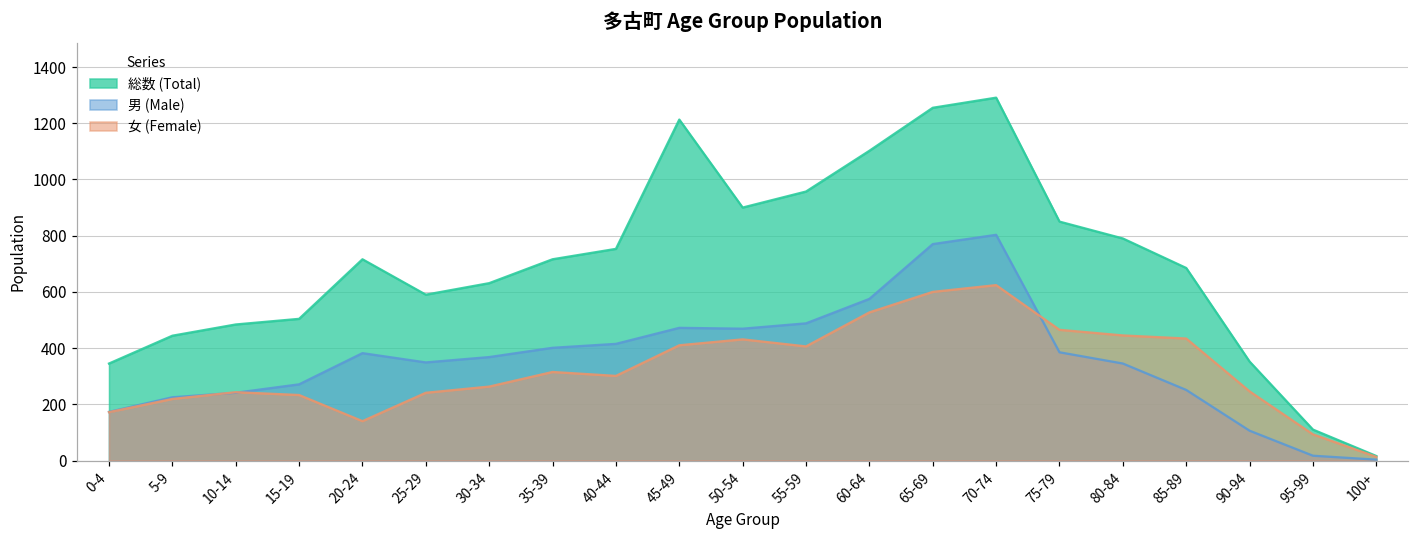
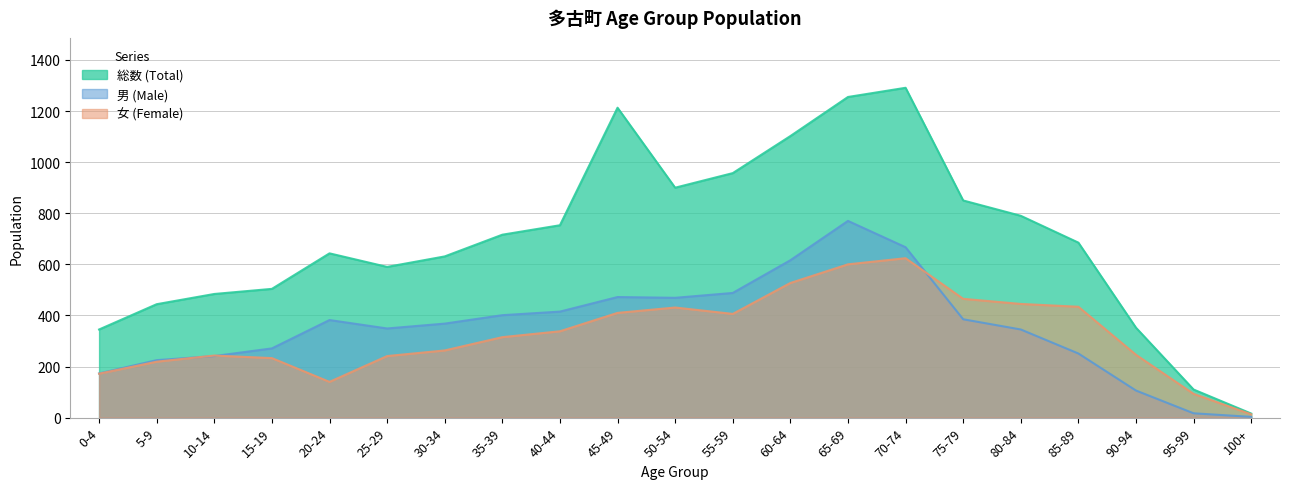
  {
    "総数 (Total)": {
      "0-4": 350,
      "5-9": 440,
      "10-14": 480,
      "15-19": 500,
-     "20-24": 720,
+     "20-24": 640,
      "25-29": 590,
      "30-34": 630,
      "35-39": 720,
      "40-44": 750,
      "45-49": 1210,
      "50-54": 900,
      "55-59": 960,
      "60-64": 1100,
      "65-69": 1260,
      "70-74": 1290,
      "75-79": 850,
      "80-84": 790,
      "85-89": 690,
      "90-94": 350,
      "95-99": 110
    },
    "男 (Male)": {
      "15-19": 270,
      "20-24": 380,
      "25-29": 350,
      "30-34": 370,
      "35-39": 400,
      "40-44": 420,
      "45-49": 470,
      "50-54": 470,
      "55-59": 490,
-     "60-64": 580,
+     "60-64": 620,
      "65-69": 770,
-     "70-74": 800,
+     "70-74": 670,
      "75-79": 390,
      "80-84": 350,
      "85-89": 250,
      "90-94": 110,
      "95-99": 20,
      "100+": 0
    },
    "女 (Female)": {
      "15-19": 230,
      "20-24": 140,
      "25-29": 240,
      "30-34": 260,
      "35-39": 320,
-     "40-44": 300,
+     "40-44": 340,
      "45-49": 410,
      "50-54": 430,
      "55-59": 410,
      "60-64": 530,
      "65-69": 600,
      "70-74": 620,
      "75-79": 470,
      "80-84": 450,
      "85-89": 430,
      "90-94": 250,
      "95-99": 90
    }
  }
